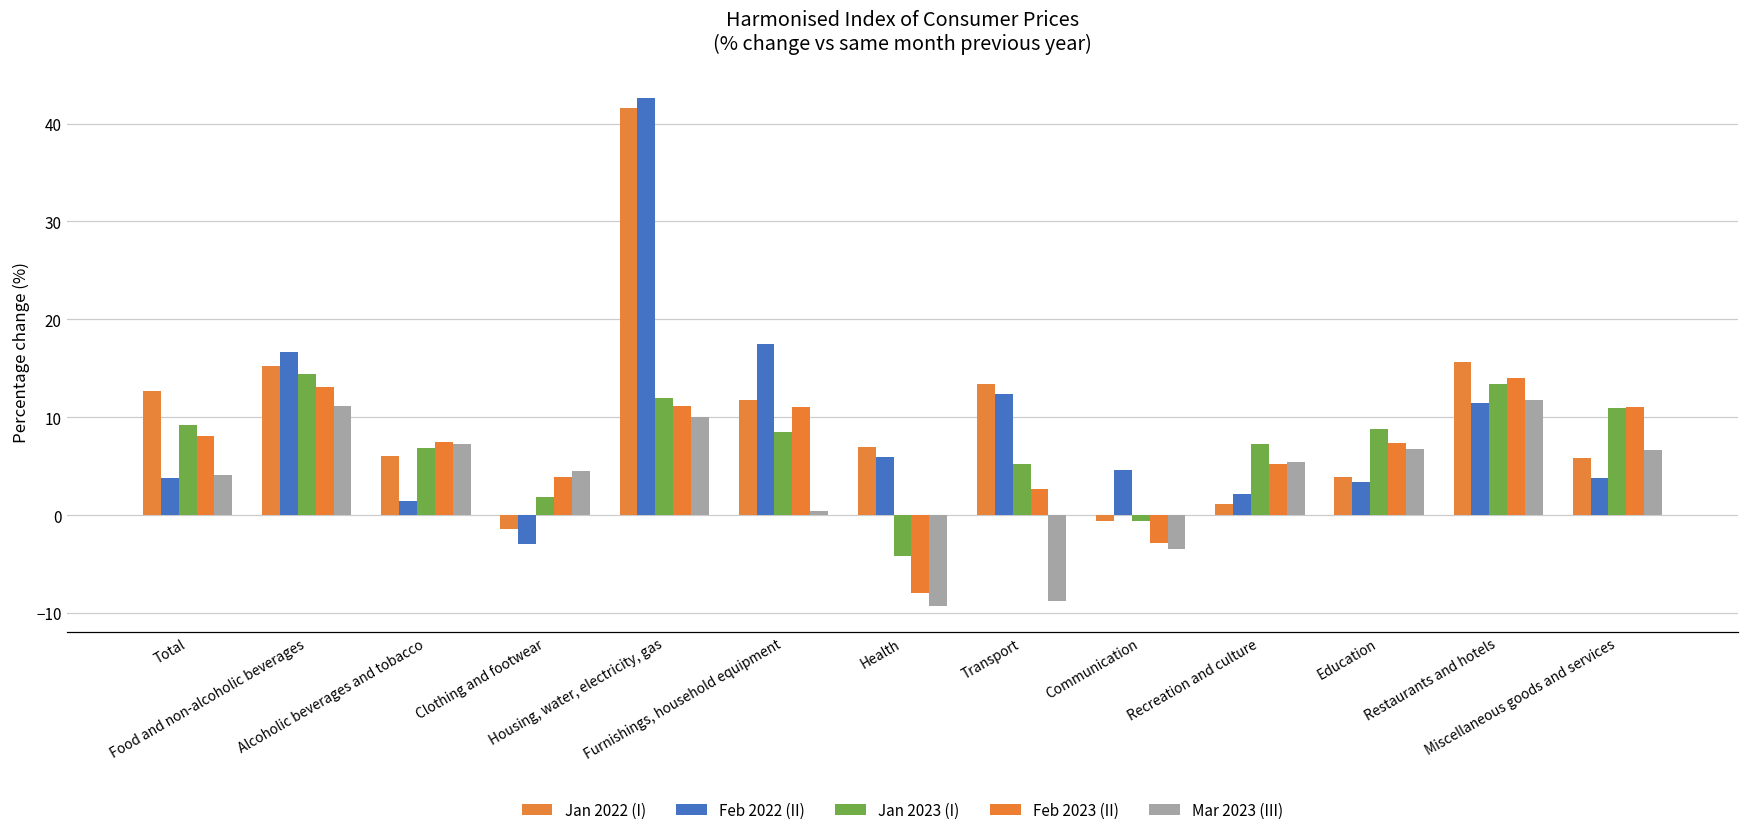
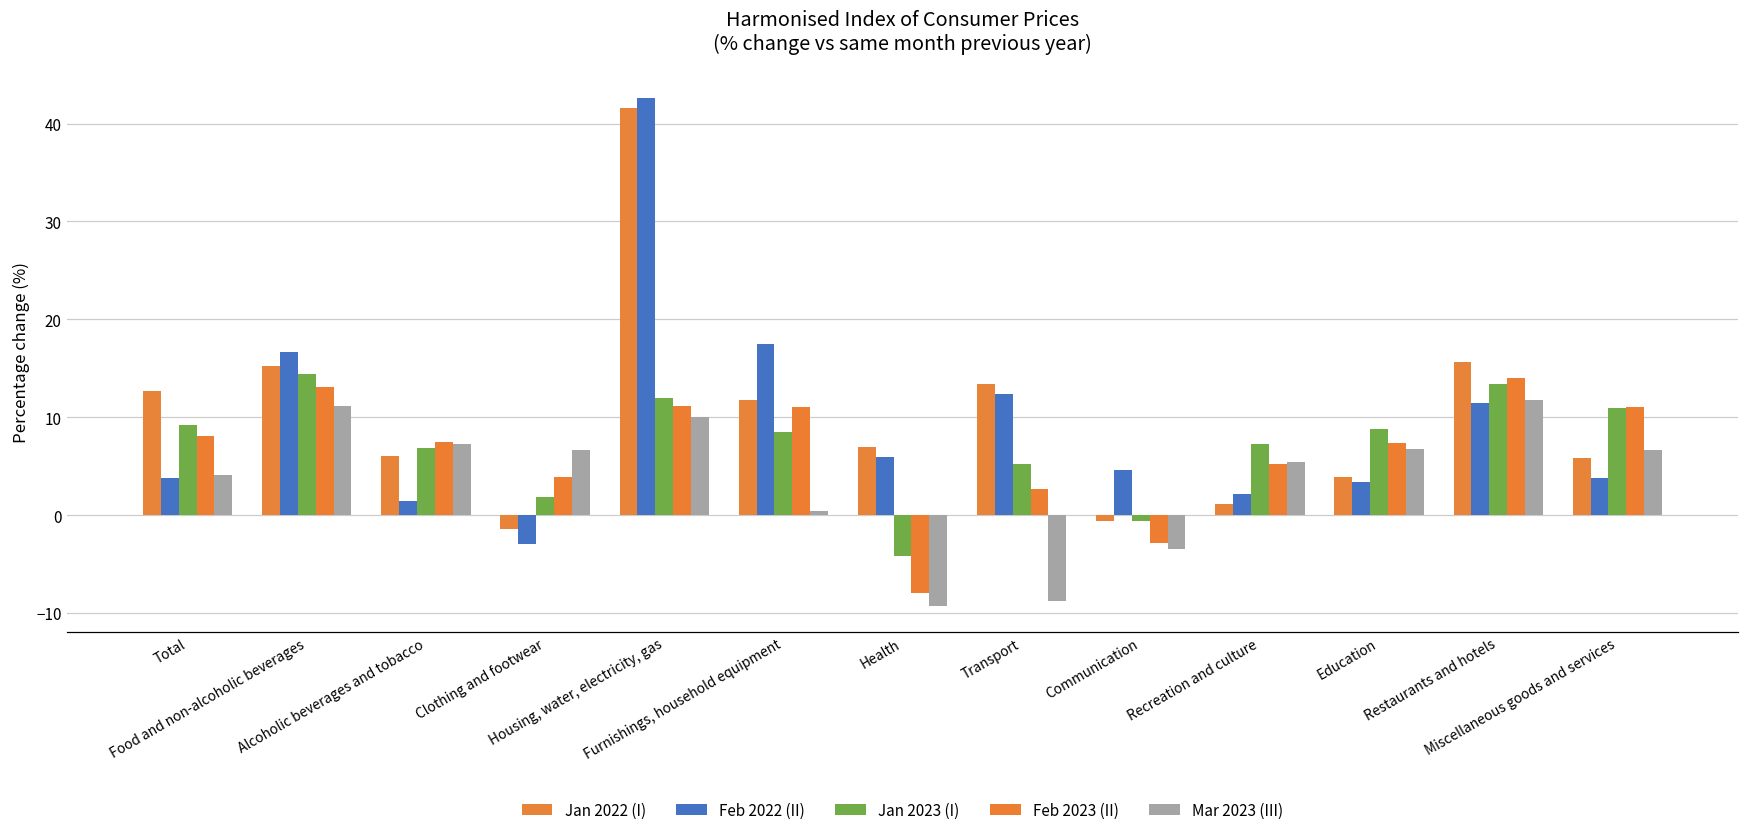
  {
    "Feb 2022 (II)": {
      "Total": 4,
      "Food and non-alcoholic beverages": 17,
      "Alcoholic beverages and tobacco": 1,
      "Clothing and footwear": -3,
      "Housing, water, electricity, gas": 43,
      "Furnishings, household equipment": 17,
      "Health": 6,
      "Transport": 12,
      "Communication": 5,
      "Recreation and culture": 2,
      "Education": 3,
      "Restaurants and hotels": 11,
      "Miscellaneous goods and services": 4
    },
    "Jan 2023 (I)": {
      "Total": 9,
      "Food and non-alcoholic beverages": 14,
      "Alcoholic beverages and tobacco": 7,
      "Clothing and footwear": 2,
      "Housing, water, electricity, gas": 12,
      "Furnishings, household equipment": 9,
      "Health": -4,
      "Transport": 5,
      "Communication": -1,
      "Recreation and culture": 7,
      "Education": 9,
      "Restaurants and hotels": 13,
      "Miscellaneous goods and services": 11
    },
    "Mar 2023 (III)": {
      "Total": 4,
      "Food and non-alcoholic beverages": 11,
      "Alcoholic beverages and tobacco": 7,
-     "Clothing and footwear": 5,
+     "Clothing and footwear": 7,
      "Housing, water, electricity, gas": 10,
      "Furnishings, household equipment": 0,
      "Health": -9,
      "Transport": -9,
      "Communication": -3,
      "Recreation and culture": 5,
      "Education": 7,
      "Restaurants and hotels": 12,
      "Miscellaneous goods and services": 7
    }
  }
